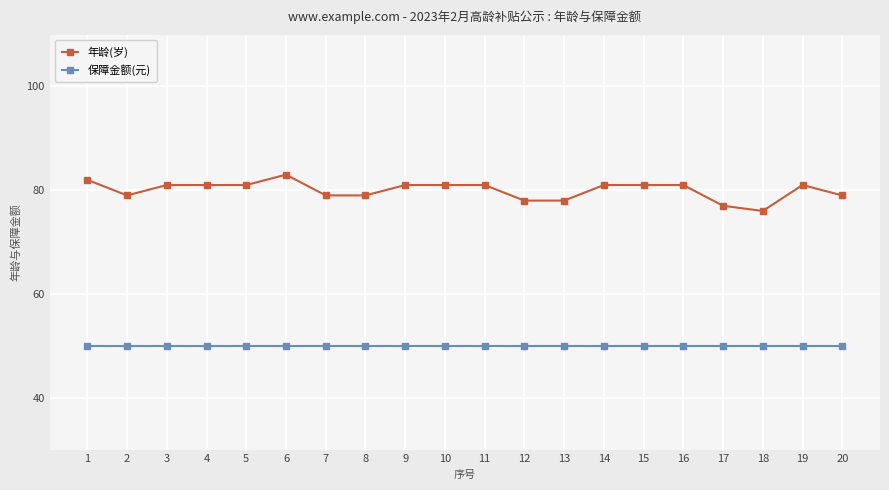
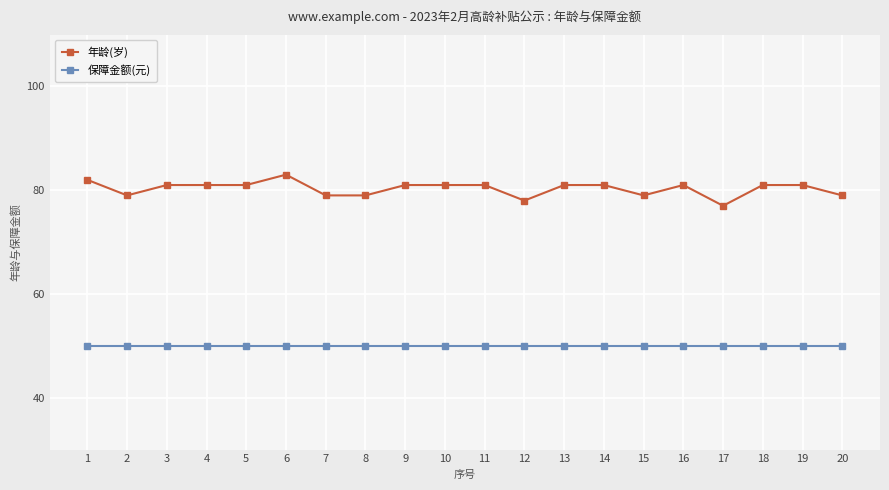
  {
    "年龄(岁)": {
      "1": 82,
      "2": 79,
      "3": 81,
      "4": 81,
      "5": 81,
      "6": 83,
      "7": 79,
      "8": 79,
      "9": 81,
      "10": 81,
      "11": 81,
      "12": 78,
-     "13": 78,
+     "13": 81,
      "14": 81,
-     "15": 81,
+     "15": 79,
      "16": 81,
      "17": 77,
-     "18": 76,
+     "18": 81,
      "19": 81,
      "20": 79
    },
    "保障金额(元)": {
      "1": 50,
      "2": 50,
      "3": 50,
      "4": 50,
      "5": 50,
      "6": 50,
      "7": 50,
      "8": 50,
      "9": 50,
      "10": 50,
      "11": 50,
      "12": 50,
      "13": 50,
      "14": 50,
      "15": 50,
      "16": 50,
      "17": 50,
      "18": 50,
      "19": 50,
      "20": 50
    }
  }
